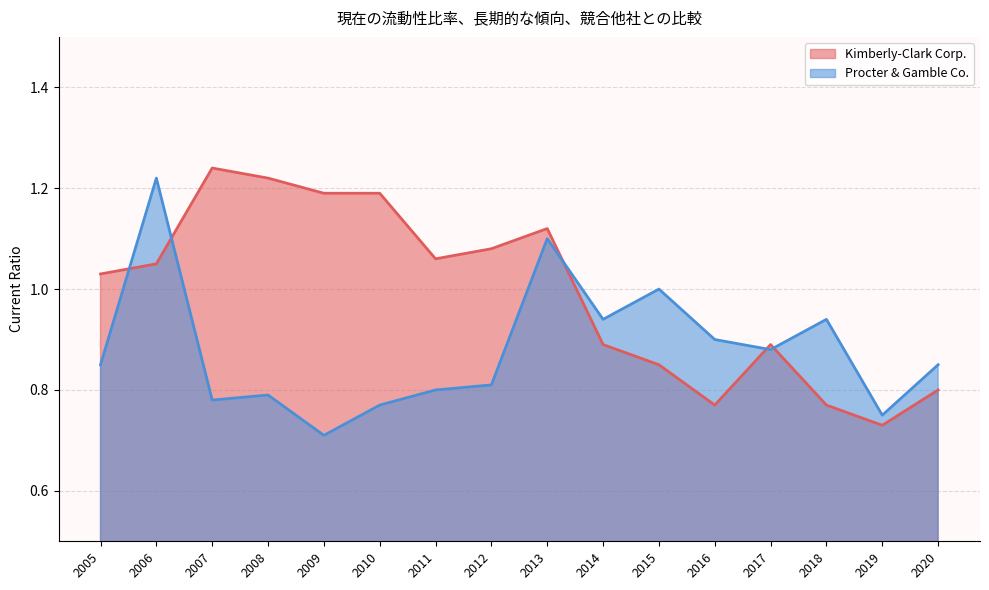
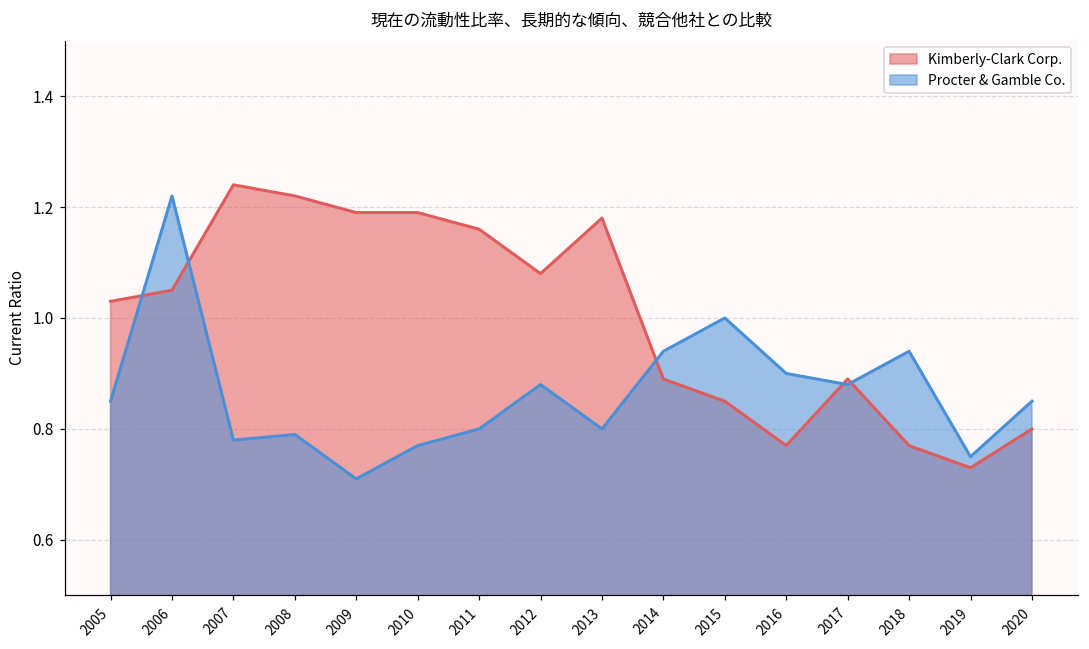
  {
    "Kimberly-Clark Corp.": {
      "2005": 1.03,
      "2006": 1.05,
      "2007": 1.24,
      "2008": 1.22,
      "2009": 1.19,
      "2010": 1.19,
-     "2011": 1.06,
+     "2011": 1.16,
      "2012": 1.08,
-     "2013": 1.12,
+     "2013": 1.18,
      "2014": 0.89,
      "2015": 0.85,
      "2016": 0.77,
      "2017": 0.89,
      "2018": 0.77,
      "2019": 0.73,
      "2020": 0.80
    },
    "Procter & Gamble Co.": {
      "2005": 0.85,
      "2006": 1.22,
      "2007": 0.78,
      "2008": 0.79,
      "2009": 0.71,
      "2010": 0.77,
      "2011": 0.80,
-     "2012": 0.81,
-     "2013": 1.1,
+     "2012": 0.88,
+     "2013": 0.8,
      "2014": 0.94,
      "2015": 1.00,
      "2016": 0.90,
      "2017": 0.88,
      "2018": 0.94,
      "2019": 0.75,
      "2020": 0.85
    }
  }
